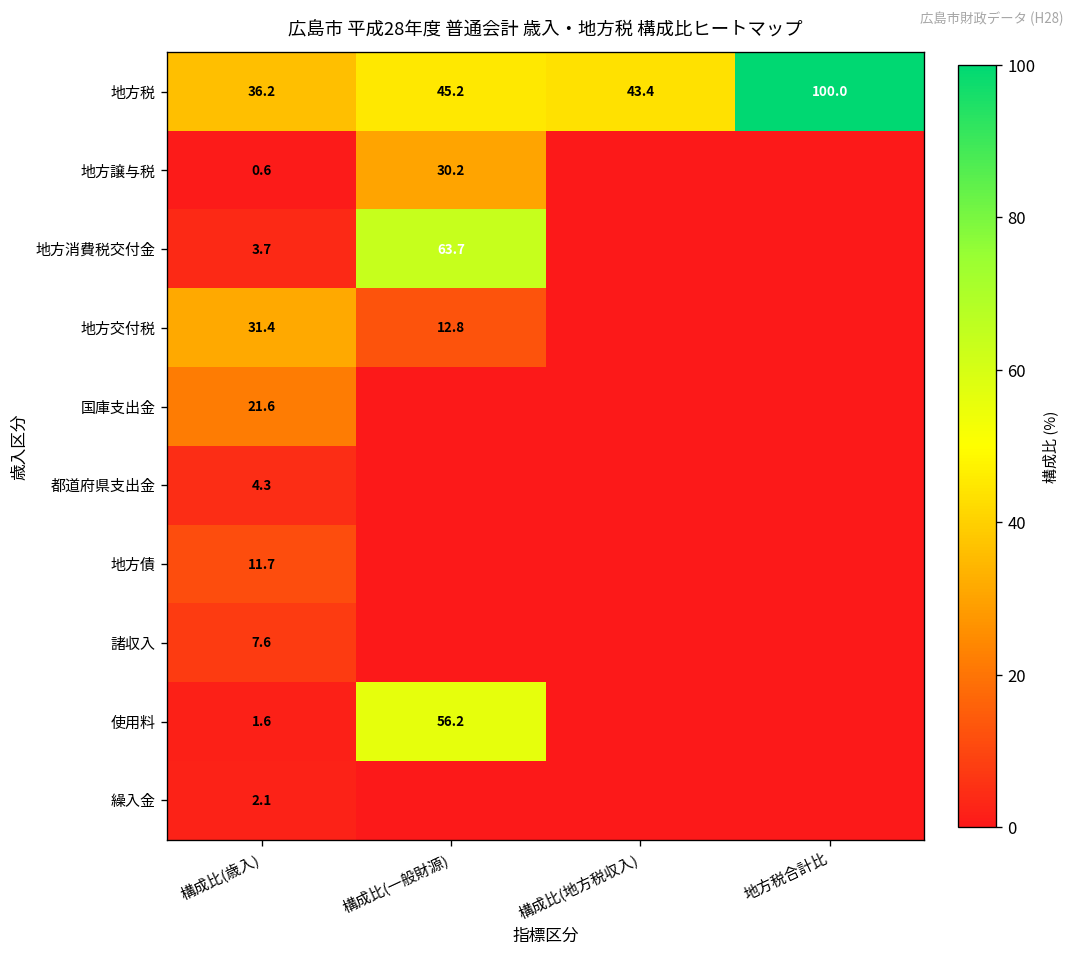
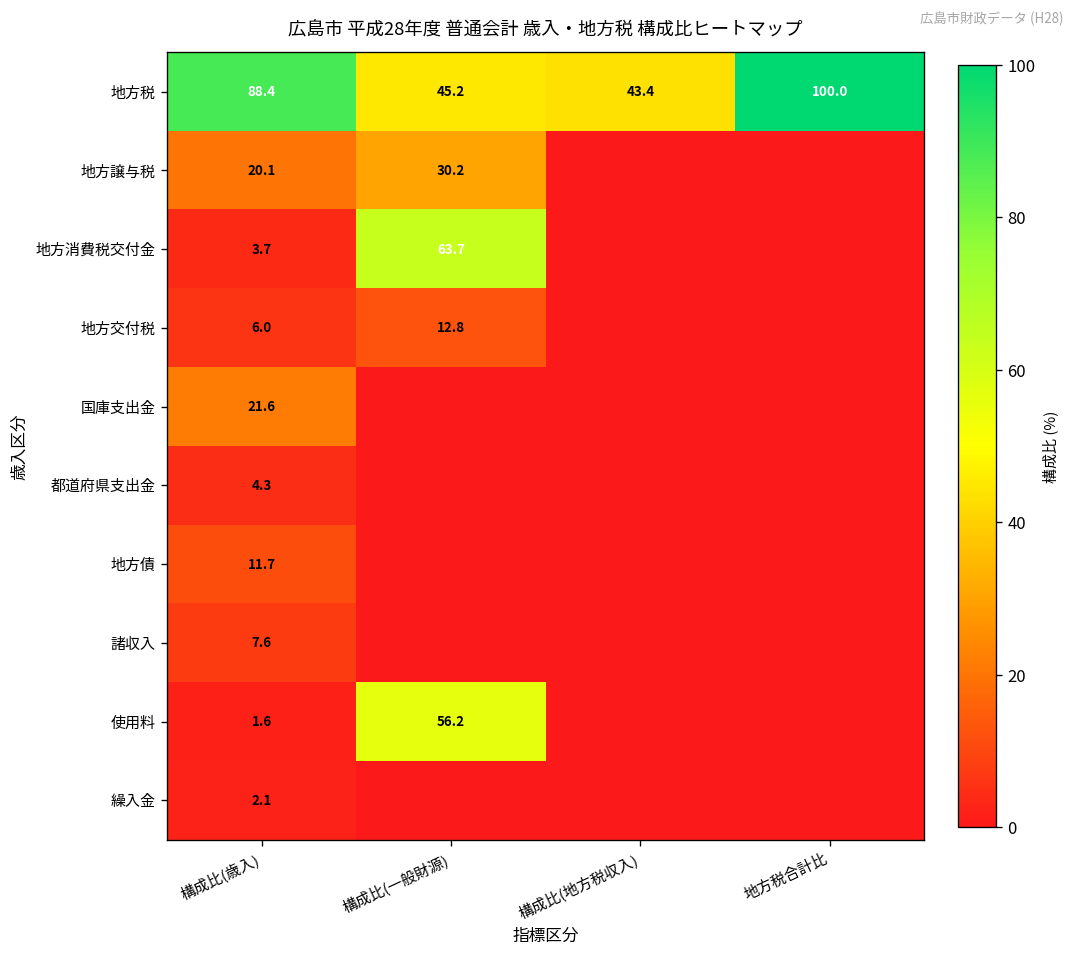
  {
    "地方税": {
-     "構成比(歳入)": 36.2,
+     "構成比(歳入)": 88.4,
      "構成比(一般財源)": 45.2,
      "構成比(地方税収入)": 43.4,
      "地方税合計比": 100.0
    },
    "地方譲与税": {
-     "構成比(歳入)": 0.6,
+     "構成比(歳入)": 20.1,
      "構成比(一般財源)": 30.2
    },
    "地方消費税交付金": {
      "構成比(歳入)": 3.7,
      "構成比(一般財源)": 63.7
    },
    "地方交付税": {
-     "構成比(歳入)": 31.4,
+     "構成比(歳入)": 6.0,
      "構成比(一般財源)": 12.8
    },
    "国庫支出金": {
      "構成比(歳入)": 21.6
    },
    "都道府県支出金": {
      "構成比(歳入)": 4.3
    },
    "地方債": {
      "構成比(歳入)": 11.7
    },
    "諸収入": {
      "構成比(歳入)": 7.6
    },
    "使用料": {
      "構成比(歳入)": 1.6,
      "構成比(一般財源)": 56.2
    },
    "繰入金": {
      "構成比(歳入)": 2.1
    }
  }
